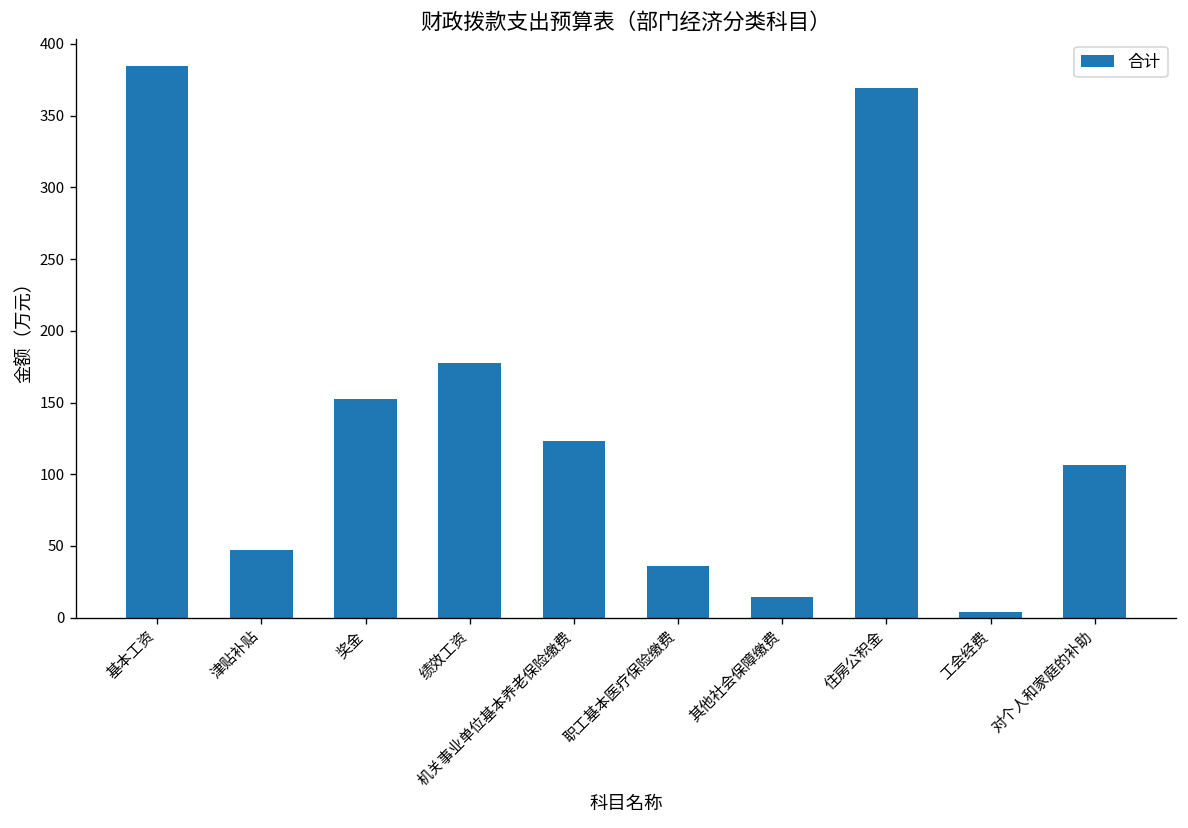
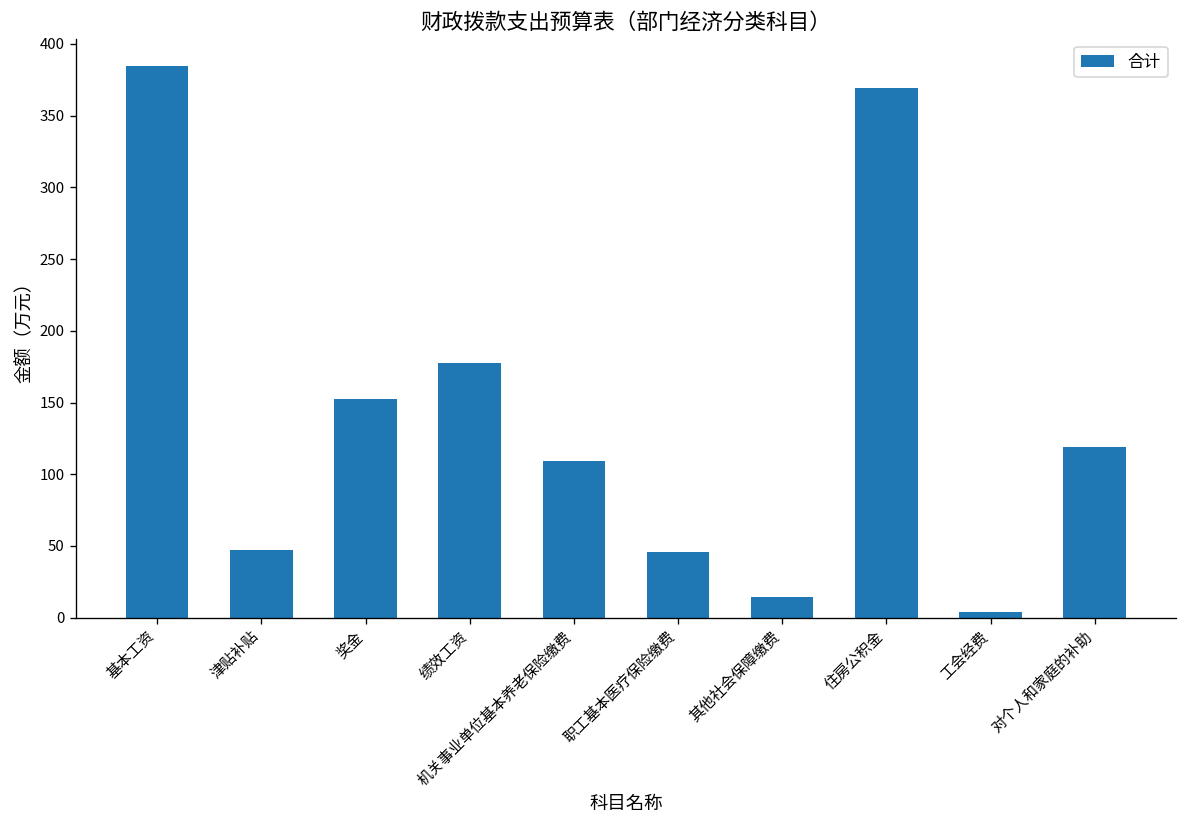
  {
    "基本工资": 384,
    "津贴补贴": 47,
    "奖金": 153,
    "绩效工资": 178,
-   "机关事业单位基本养老保险缴费": 123,
-   "职工基本医疗保险缴费": 36,
+   "机关事业单位基本养老保险缴费": 109,
+   "职工基本医疗保险缴费": 46,
    "其他社会保障缴费": 14,
    "住房公积金": 369,
    "工会经费": 4,
-   "对个人和家庭的补助": 106
+   "对个人和家庭的补助": 119
  }
